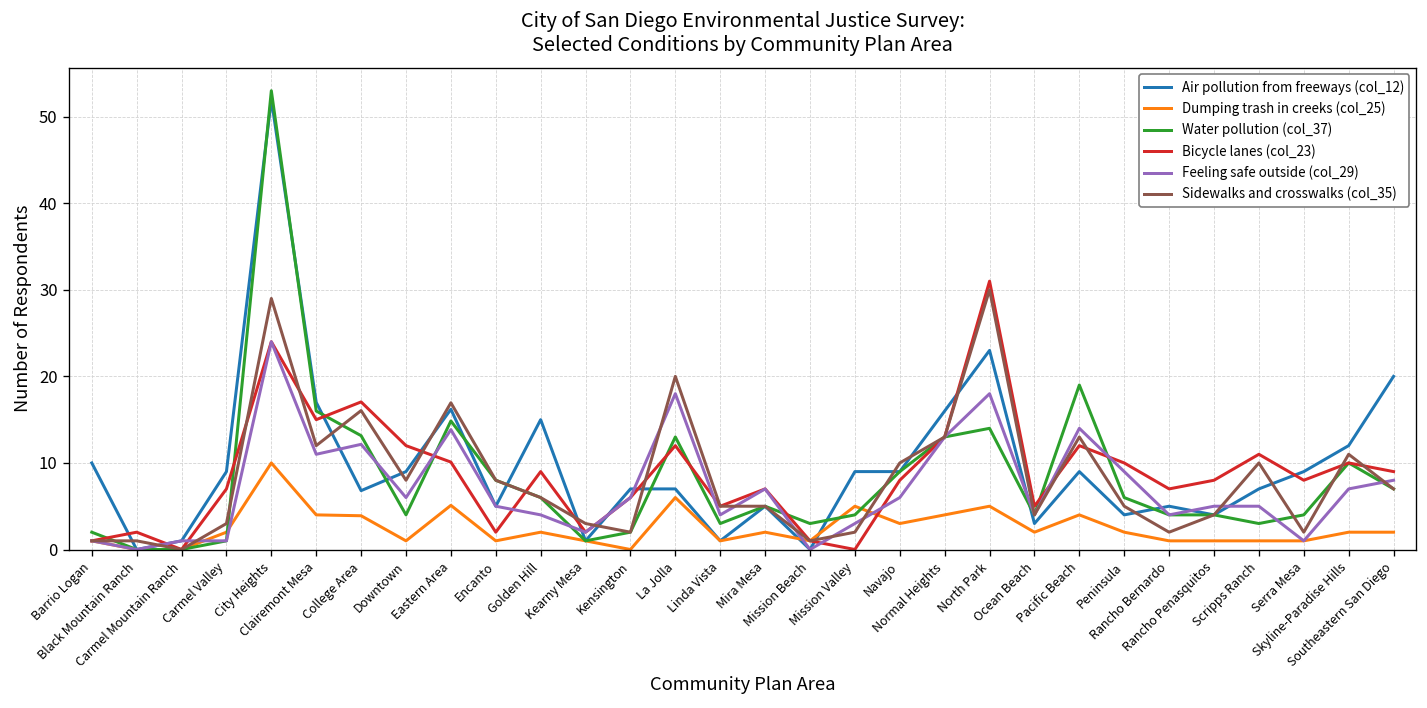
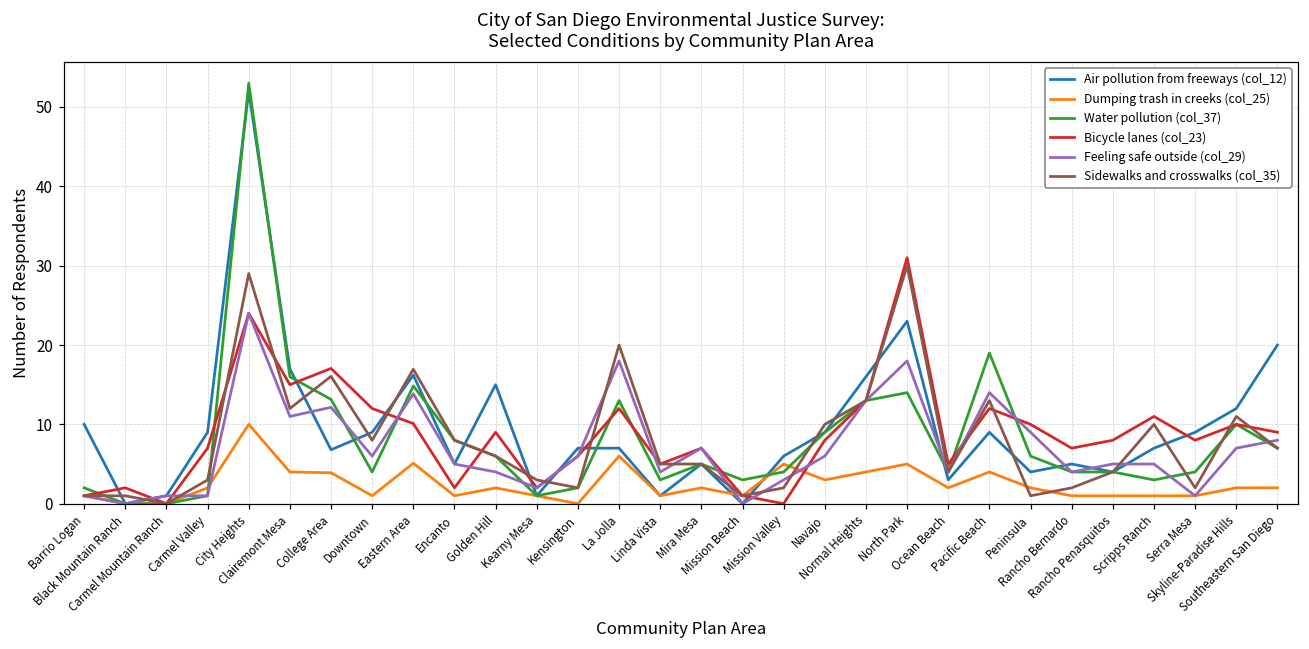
  {
    "Air pollution from freeways (col_12)": {
      "Barrio Logan": 10,
      "Carmel Valley": 9,
      "City Heights": 52,
      "Clairemont Mesa": 17,
      "College Area": 7,
      "Downtown": 9,
      "Eastern Area": 16,
      "Golden Hill": 15,
      "Kensington": 7,
      "La Jolla": 7,
-     "Mission Valley": 9,
+     "Mission Valley": 6,
      "Normal Heights": 16,
      "North Park": 23,
      "Ocean Beach": 3,
      "Pacific Beach": 9,
      "Peninsula": 4,
      "Rancho Bernardo": 5,
      "Scripps Ranch": 7,
      "Serra Mesa": 9,
      "Skyline-Paradise Hills": 12,
      "Southeastern San Diego": 20
    },
    "Dumping trash in creeks (col_25)": {
      "Carmel Valley": 2,
      "City Heights": 10,
      "Clairemont Mesa": 4,
      "College Area": 4,
      "Downtown": 1,
      "Eastern Area": 5,
      "Encanto": 1,
      "Golden Hill": 2,
      "Kensington": 0,
      "La Jolla": 6,
      "Mira Mesa": 2,
      "Mission Valley": 5,
      "Navajo": 3,
      "Normal Heights": 4,
      "North Park": 5,
      "Ocean Beach": 2,
      "Pacific Beach": 4,
      "Peninsula": 2,
      "Rancho Bernardo": 1,
      "Rancho Penasquitos": 1,
      "Scripps Ranch": 1,
      "Skyline-Paradise Hills": 2,
      "Southeastern San Diego": 2
    },
    "Water pollution (col_37)": {
      "Barrio Logan": 2,
      "City Heights": 53,
      "Clairemont Mesa": 16,
      "College Area": 13,
      "Downtown": 4,
      "Eastern Area": 15,
      "La Jolla": 13,
      "Linda Vista": 3,
      "Mission Beach": 3,
      "Mission Valley": 4,
      "North Park": 14,
      "Pacific Beach": 19,
      "Peninsula": 6,
      "Scripps Ranch": 3,
      "Serra Mesa": 4
    },
    "Bicycle lanes (col_23)": {
      "Black Mountain Ranch": 2,
      "Carmel Valley": 7,
      "Clairemont Mesa": 15,
      "College Area": 17,
      "Downtown": 12,
      "Eastern Area": 10,
      "Encanto": 2,
      "Golden Hill": 9,
      "La Jolla": 12,
      "Mission Valley": 0,
      "Navajo": 8,
      "North Park": 31,
      "Ocean Beach": 5,
      "Pacific Beach": 12,
      "Peninsula": 10,
      "Rancho Bernardo": 7,
      "Rancho Penasquitos": 8,
      "Scripps Ranch": 11,
      "Serra Mesa": 8,
      "Southeastern San Diego": 9
    },
    "Feeling safe outside (col_29)": {
      "Clairemont Mesa": 11,
      "College Area": 12,
      "Downtown": 6,
      "Eastern Area": 14,
      "Golden Hill": 4,
      "La Jolla": 18,
      "Linda Vista": 4,
      "Mission Valley": 3,
      "Navajo": 6,
      "North Park": 18,
      "Pacific Beach": 14,
      "Peninsula": 9,
      "Rancho Penasquitos": 5,
      "Scripps Ranch": 5,
      "Skyline-Paradise Hills": 7,
      "Southeastern San Diego": 8
    },
    "Sidewalks and crosswalks (col_35)": {
      "Black Mountain Ranch": 1,
      "Carmel Valley": 3,
      "City Heights": 29,
      "Clairemont Mesa": 12,
      "College Area": 16,
      "Downtown": 8,
      "Eastern Area": 17,
      "Kearny Mesa": 3,
      "La Jolla": 20,
      "Mission Valley": 2,
      "Navajo": 10,
      "North Park": 30,
      "Pacific Beach": 13,
-     "Peninsula": 5,
+     "Peninsula": 1,
      "Rancho Bernardo": 2,
      "Scripps Ranch": 10,
      "Serra Mesa": 2,
      "Skyline-Paradise Hills": 11
    }
  }
